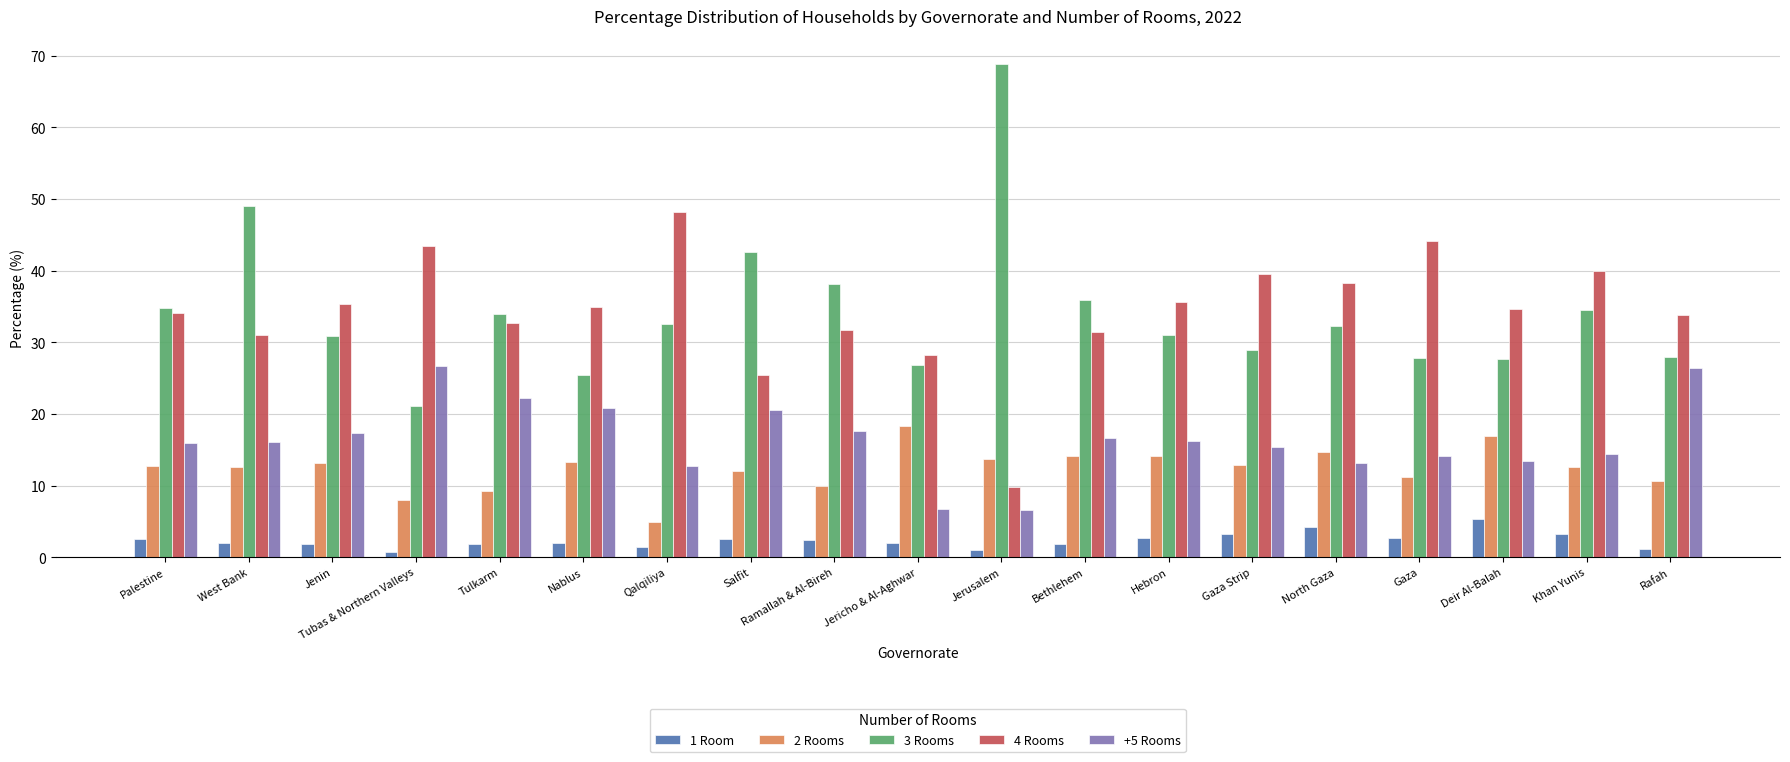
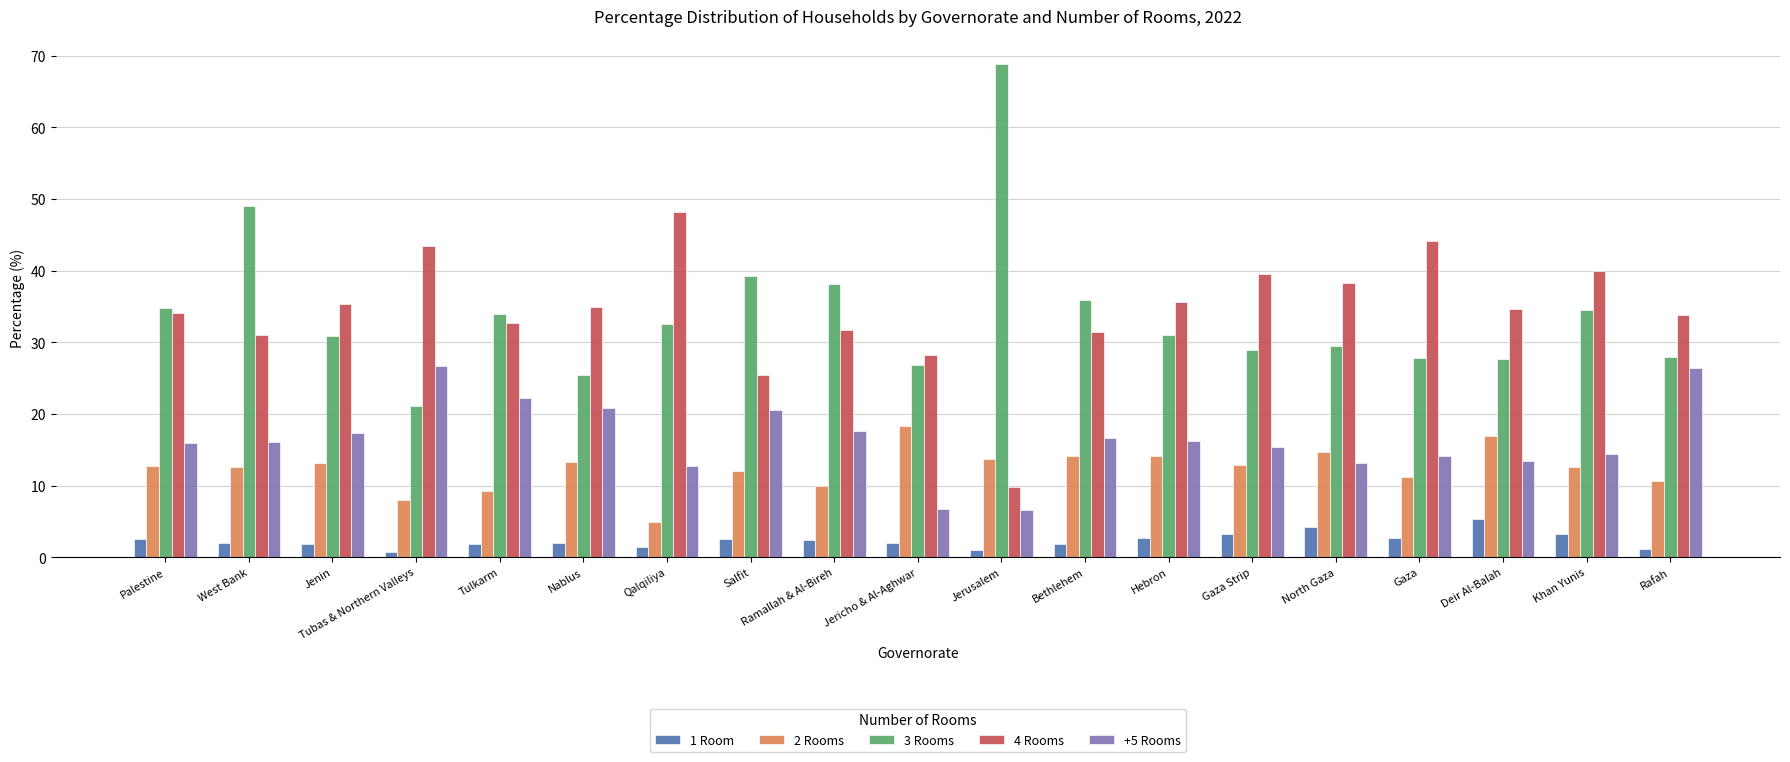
  {
    "3 Rooms": {
      "Palestine": 35,
      "West Bank": 49,
      "Jenin": 31,
      "Tubas & Northern Valleys": 21,
      "Tulkarm": 34,
      "Nablus": 26,
      "Qalqiliya": 33,
-     "Salfit": 43,
+     "Salfit": 39,
      "Ramallah & Al-Bireh": 38,
      "Jericho & Al-Aghwar": 27,
      "Jerusalem": 69,
      "Bethlehem": 36,
      "Hebron": 31,
      "Gaza Strip": 29,
-     "North Gaza": 32,
+     "North Gaza": 30,
      "Gaza": 28,
      "Deir Al-Balah": 28,
      "Khan Yunis": 35,
      "Rafah": 28
    }
  }
